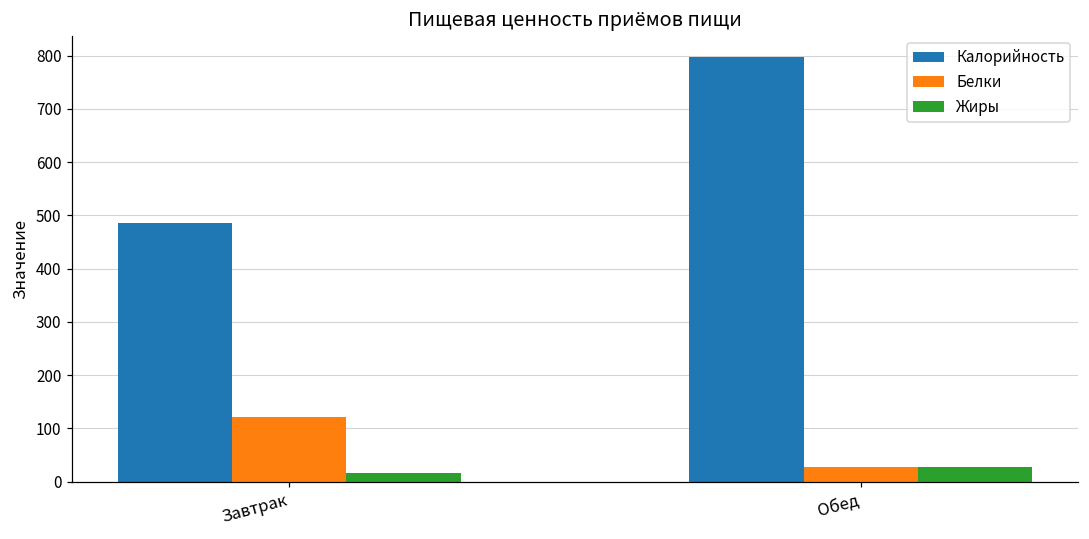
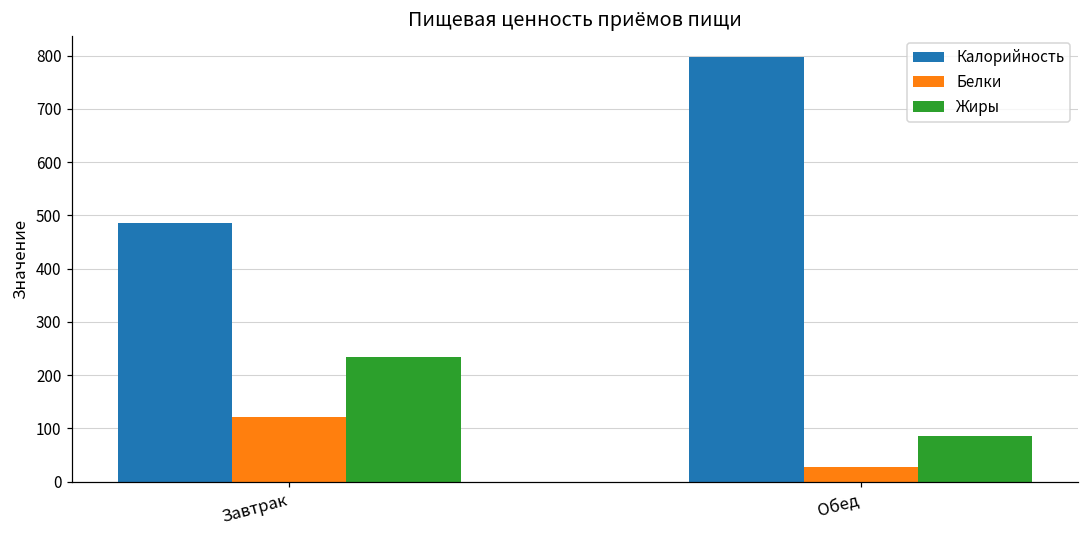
  {
    "Калорийность": {
      "Завтрак": 490,
      "Обед": 800
    },
    "Белки": {
      "Завтрак": 120,
      "Обед": 30
    },
    "Жиры": {
-     "Завтрак": 20,
-     "Обед": 30
+     "Завтрак": 240,
+     "Обед": 90
    }
  }
